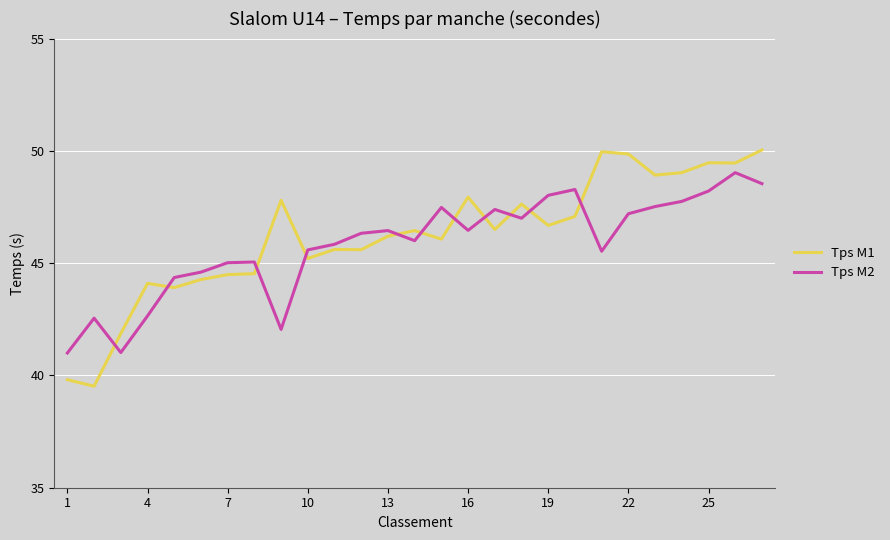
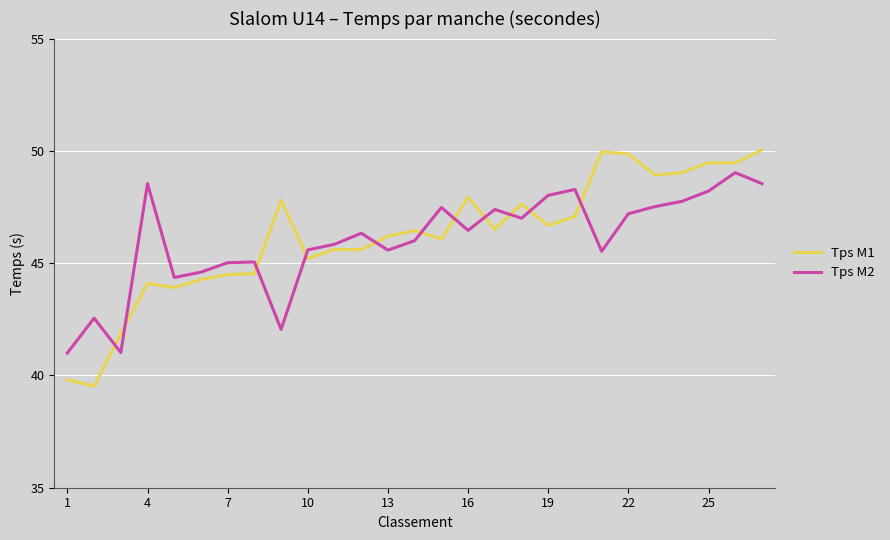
  {
    "Tps M1": {
      "1": 39.8,
      "4": 44.1,
      "7": 44.5,
      "10": 45.2,
      "13": 46.2,
      "16": 47.9,
      "19": 46.7,
      "22": 49.9,
      "25": 49.5
    },
    "Tps M2": {
      "1": 41.0,
-     "4": 42.7,
+     "4": 48.5,
      "7": 45.0,
      "10": 45.6,
-     "13": 46.5,
+     "13": 45.6,
      "16": 46.5,
      "19": 48.0,
      "22": 47.2,
      "25": 48.2
    }
  }
